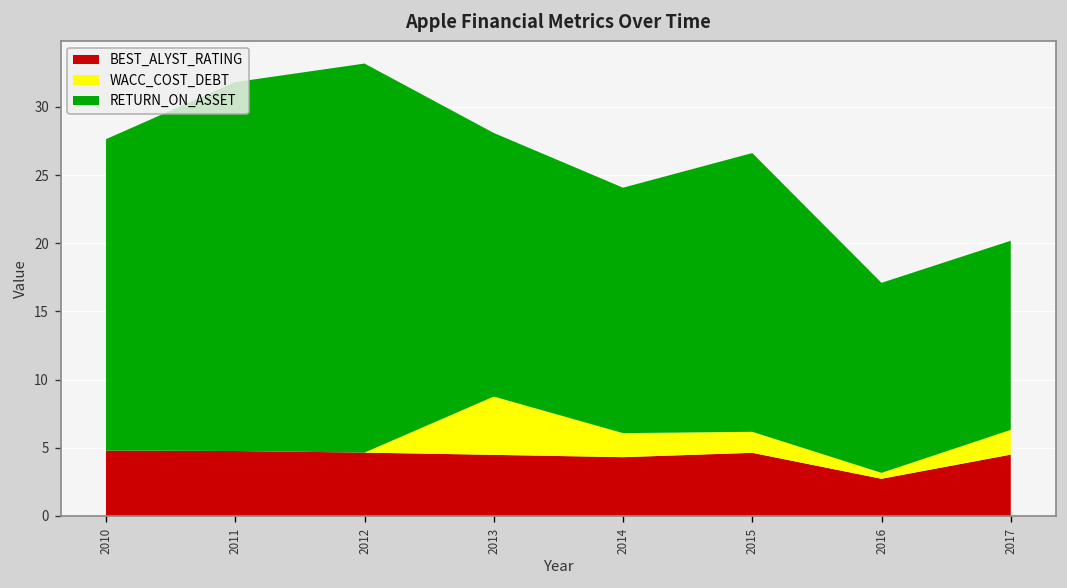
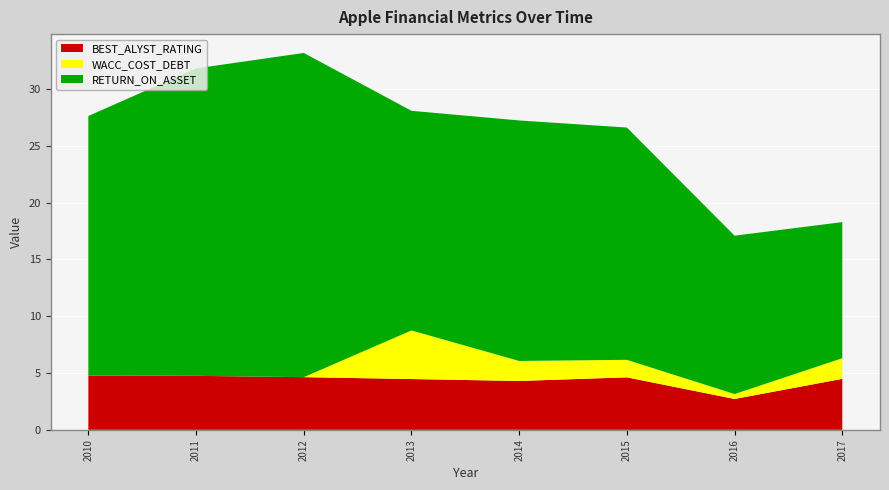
  {
    "RETURN_ON_ASSET": {
      "2010": 22.8,
      "2012": 28.5,
      "2013": 19.3,
-     "2014": 18.0,
+     "2014": 21.2,
      "2015": 20.5,
      "2016": 13.9,
-     "2017": 13.9
+     "2017": 12.0
    }
  }
